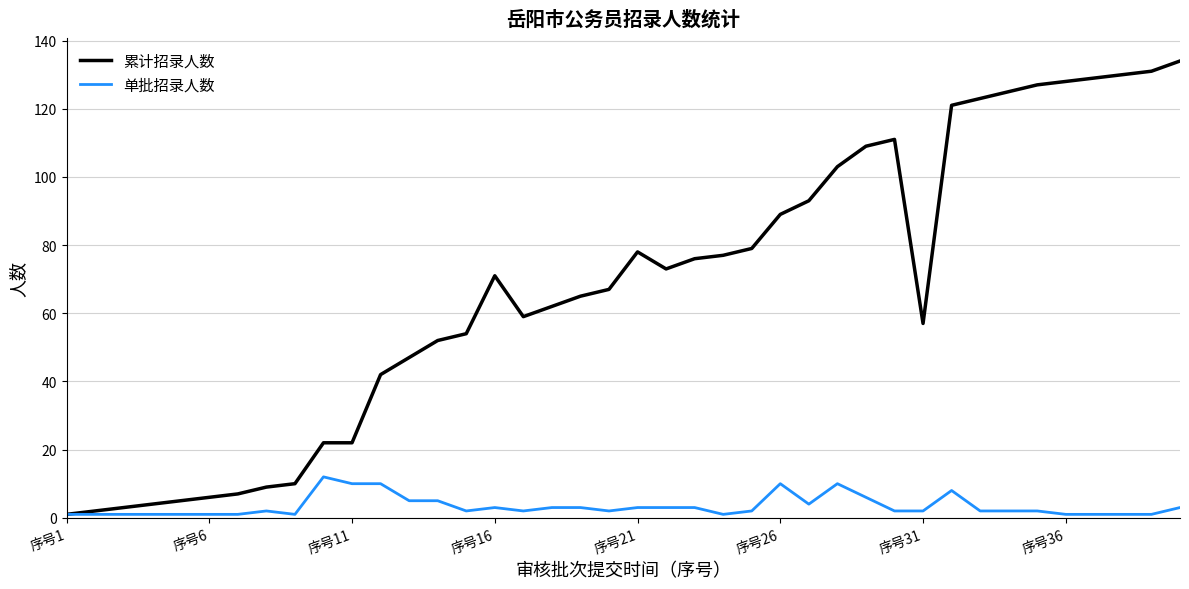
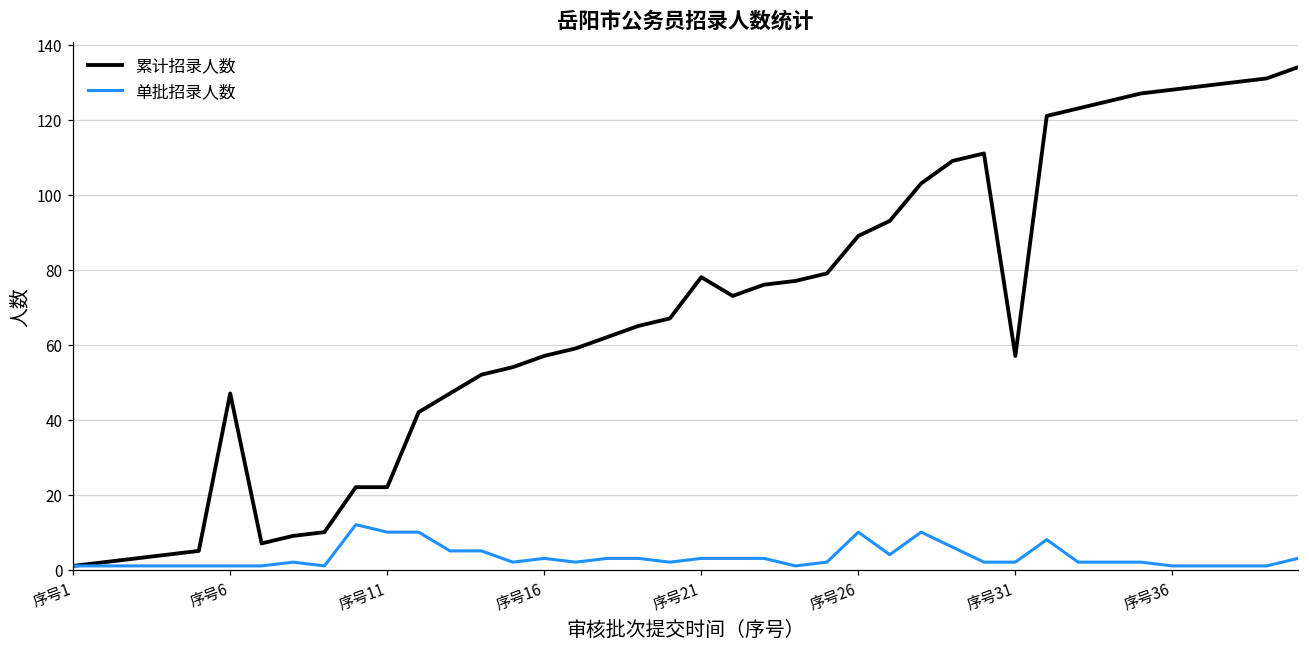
  {
    "累计招录人数": {
-     "序号6": 6,
+     "序号6": 47,
      "序号11": 22,
-     "序号16": 71,
+     "序号16": 57,
      "序号21": 78,
      "序号26": 89,
      "序号31": 57,
      "序号36": 128
    },
    "单批招录人数": {
      "序号6": 1,
      "序号11": 10,
      "序号16": 3,
      "序号21": 3,
      "序号26": 10,
      "序号31": 2,
      "序号36": 1
    }
  }
